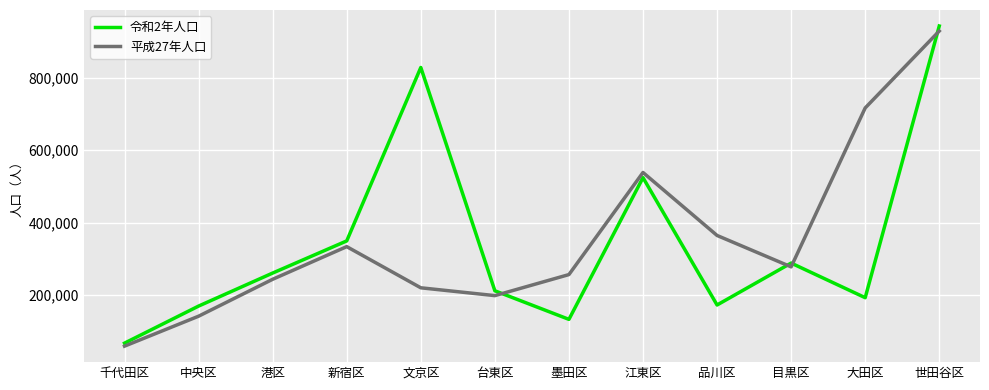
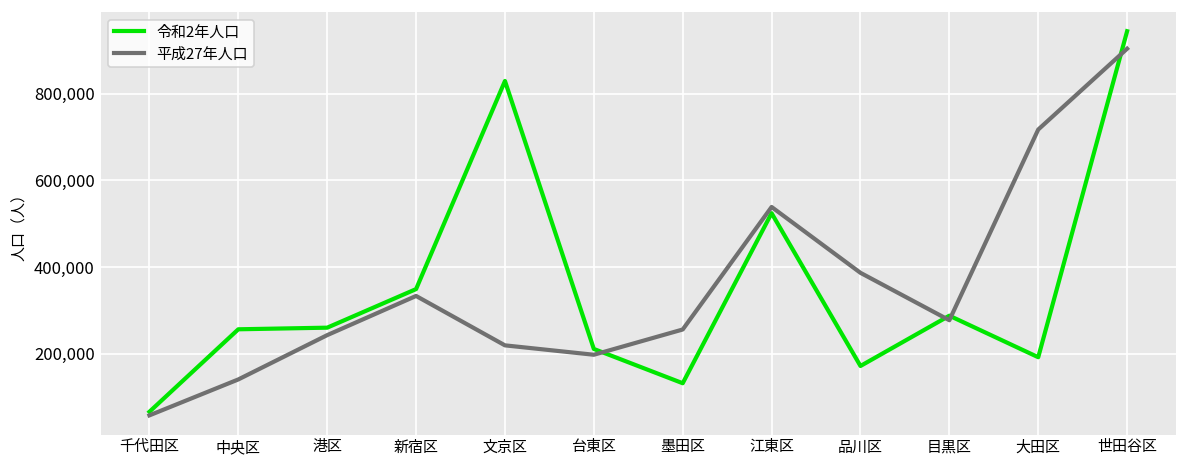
  {
    "令和2年人口": {
      "千代田区": "70,000",
-     "中央区": "170,000",
+     "中央区": "260,000",
      "港区": "260,000",
      "新宿区": "350,000",
      "文京区": "830,000",
      "台東区": "210,000",
      "墨田区": "130,000",
      "江東区": "520,000",
      "品川区": "170,000",
      "目黒区": "290,000",
      "大田区": "190,000",
      "世田谷区": "940,000"
    },
    "平成27年人口": {
      "千代田区": "60,000",
      "中央区": "140,000",
      "港区": "240,000",
      "新宿区": "330,000",
      "文京区": "220,000",
      "台東区": "200,000",
      "墨田区": "260,000",
      "江東区": "540,000",
-     "品川区": "360,000",
+     "品川区": "390,000",
      "目黒区": "280,000",
      "大田区": "720,000",
-     "世田谷区": "930,000"
+     "世田谷区": "900,000"
    }
  }
